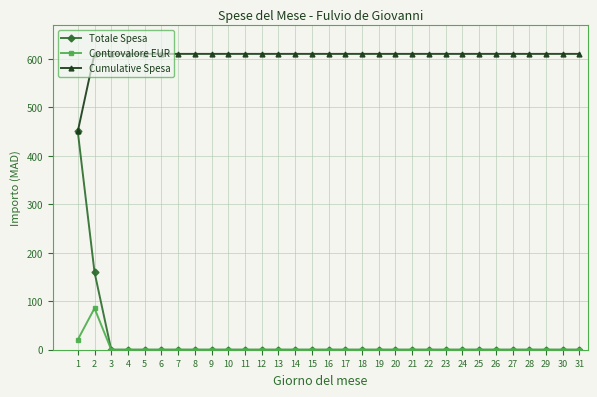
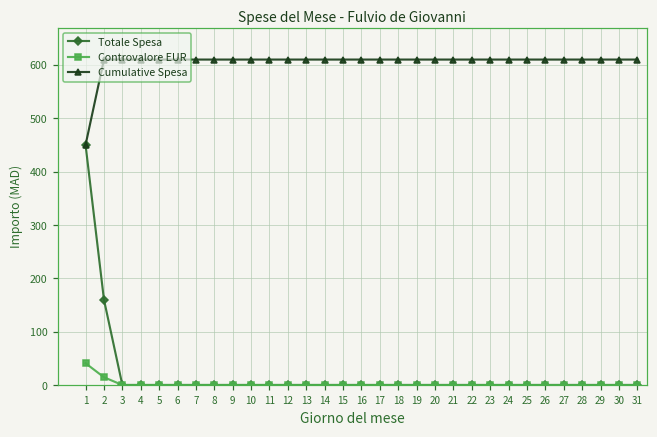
  {
    "Controvalore EUR": {
-     "1": 20,
-     "2": 90
+     "1": 40,
+     "2": 10
    }
  }
